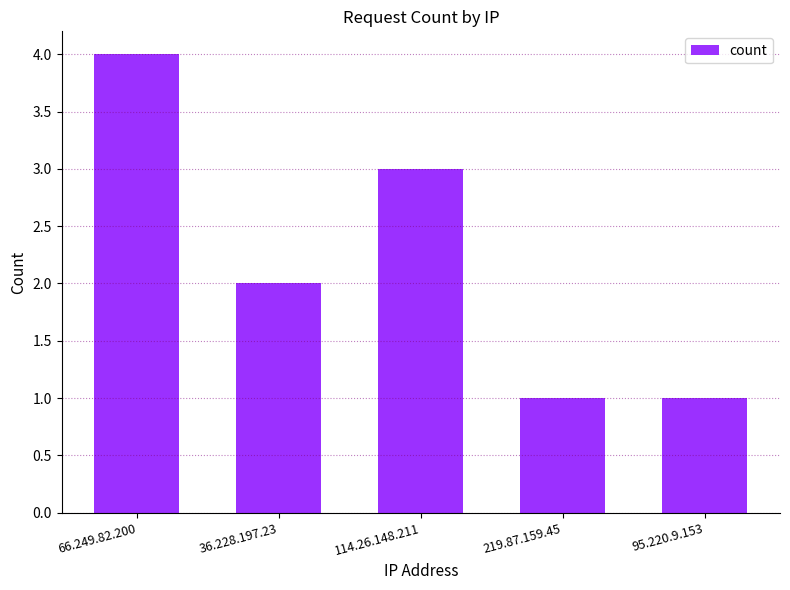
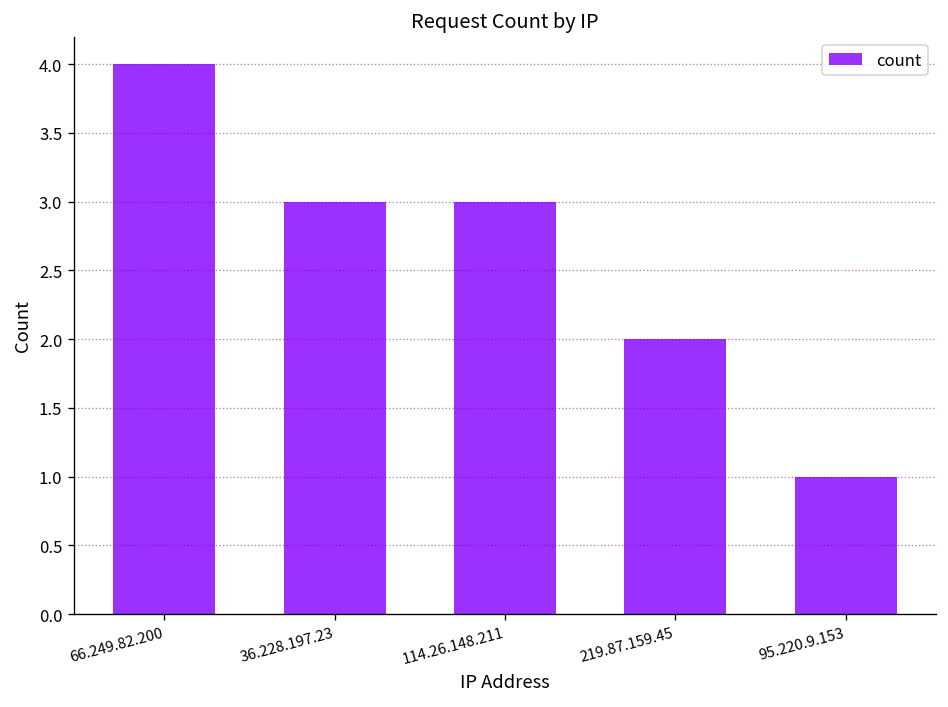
  {
    "66.249.82.200": 4,
-   "36.228.197.23": 2,
+   "36.228.197.23": 3,
    "114.26.148.211": 3,
-   "219.87.159.45": 1,
+   "219.87.159.45": 2,
    "95.220.9.153": 1
  }
